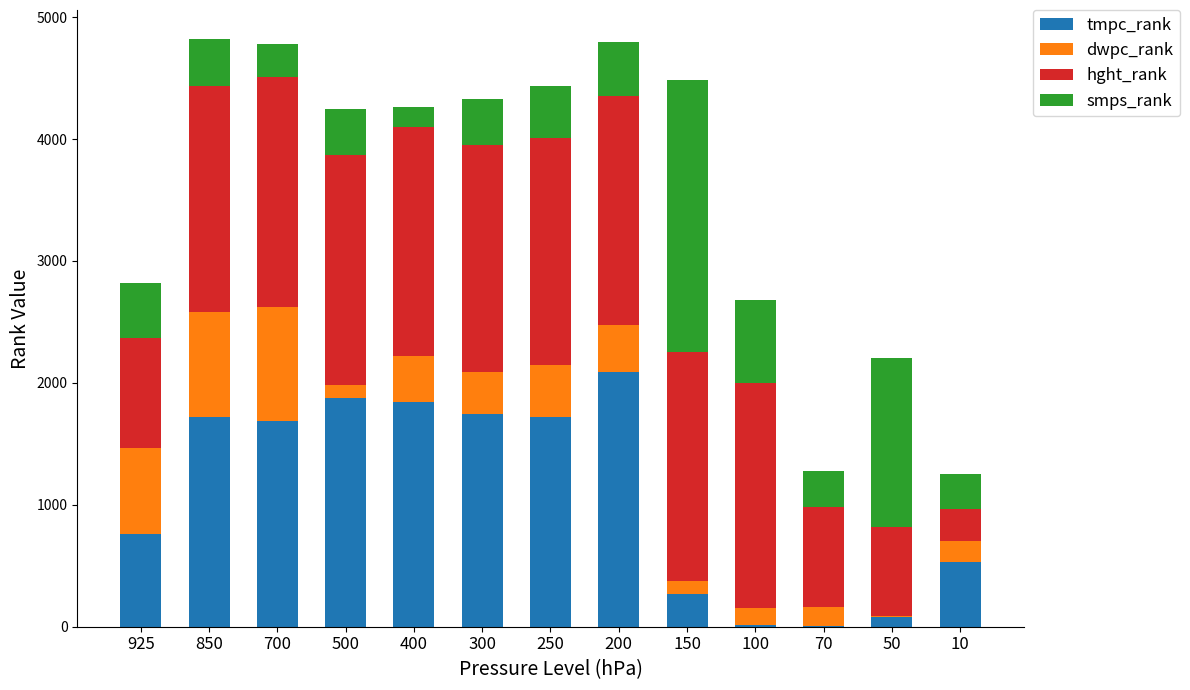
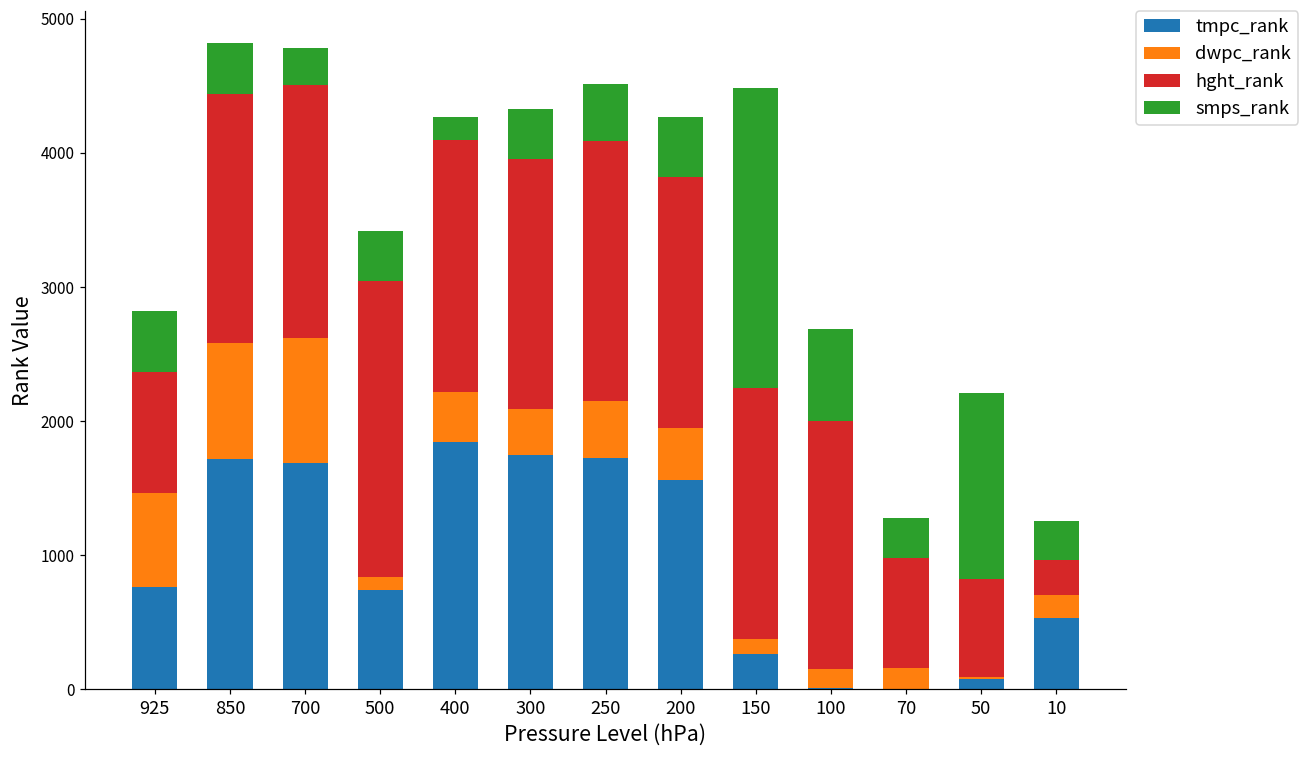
  {
    "tmpc_rank": {
      "925": 760,
      "850": 1720,
      "700": 1690,
-     "500": 1880,
+     "500": 740,
      "400": 1850,
      "300": 1750,
      "250": 1720,
-     "200": 2090,
+     "200": 1560,
      "150": 270,
      "50": 80,
      "10": 540
    },
    "dwpc_rank": {
      "925": 700,
      "850": 870,
      "700": 930,
      "500": 100,
      "400": 370,
      "300": 340,
      "250": 420,
      "200": 390,
      "150": 110,
      "100": 140,
      "70": 150,
      "10": 170
    },
    "hght_rank": {
      "925": 910,
      "850": 1860,
      "700": 1890,
-     "500": 1890,
+     "500": 2200,
      "400": 1880,
      "300": 1870,
-     "250": 1870,
+     "250": 1950,
      "200": 1870,
      "150": 1880,
      "100": 1850,
      "70": 820,
      "50": 730,
      "10": 260
    },
    "smps_rank": {
      "925": 450,
      "850": 380,
      "700": 280,
      "500": 380,
      "400": 170,
      "300": 370,
      "250": 420,
      "200": 450,
      "150": 2230,
      "100": 680,
      "70": 300,
      "50": 1390,
      "10": 290
    }
  }
